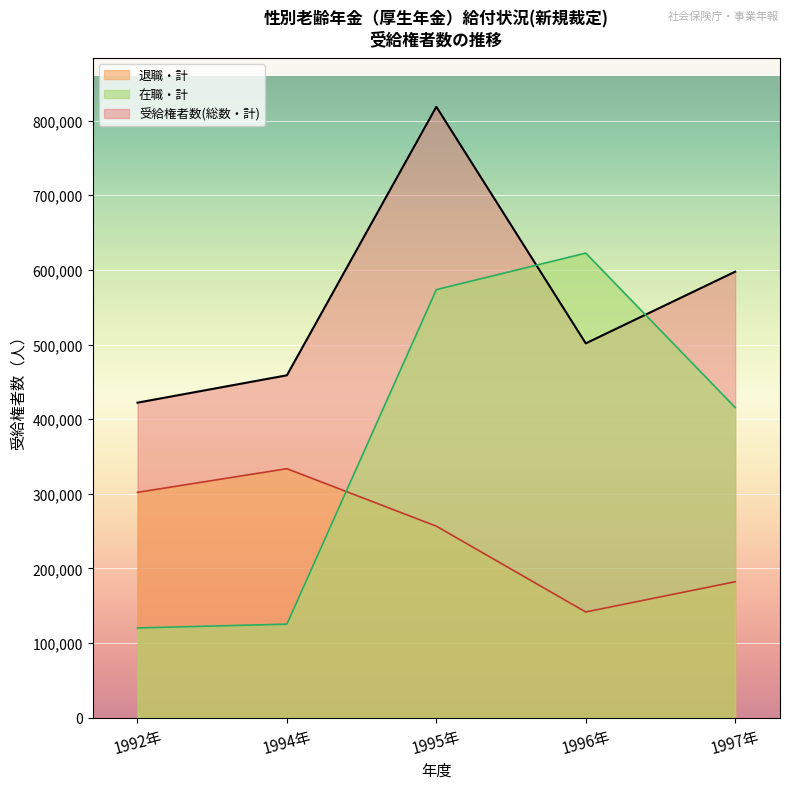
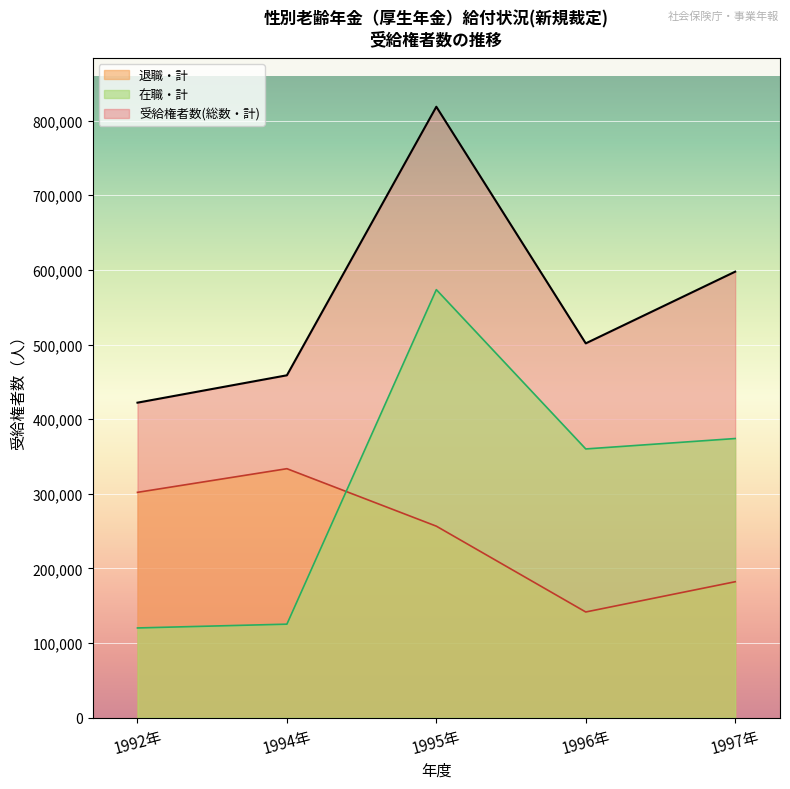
  {
    "在職・計": {
      "1992年": "120,000",
      "1994年": "130,000",
      "1995年": "570,000",
-     "1996年": "620,000",
-     "1997年": "420,000"
+     "1996年": "360,000",
+     "1997年": "370,000"
    }
  }
